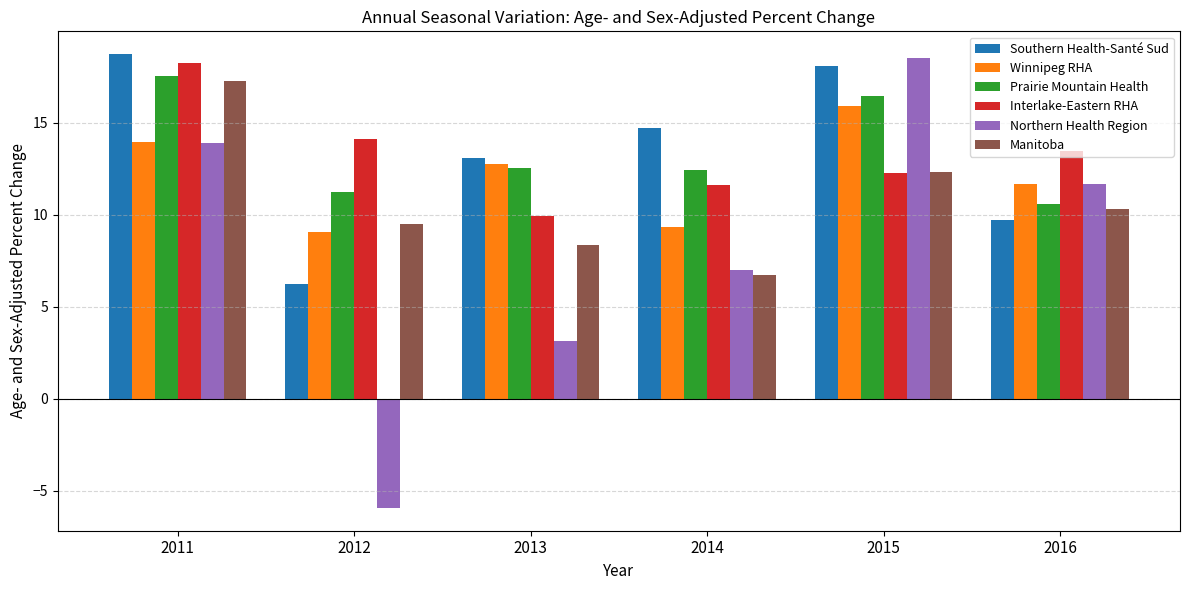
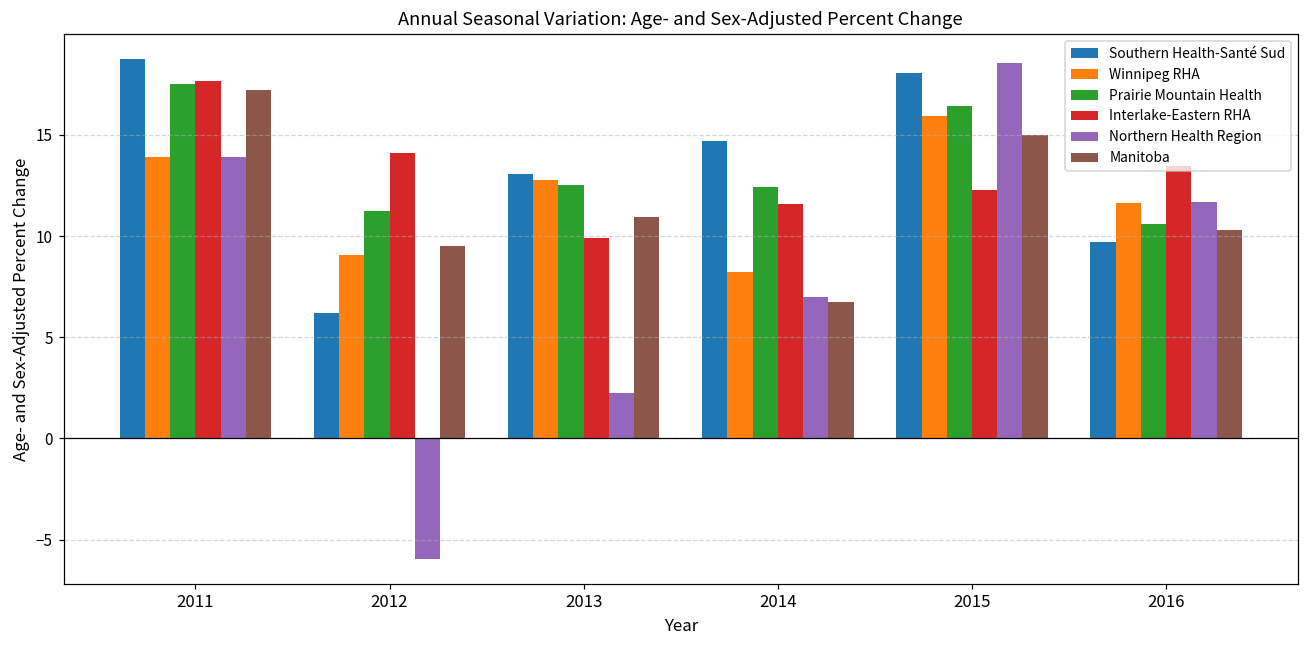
  {
    "Southern Health-Santé Sud": {
      "2011": 18.7,
      "2012": 6.2,
      "2013": 13.1,
      "2014": 14.7,
      "2015": 18.1,
      "2016": 9.7
    },
    "Winnipeg RHA": {
      "2011": 13.9,
      "2012": 9.1,
      "2013": 12.8,
-     "2014": 9.3,
+     "2014": 8.2,
      "2015": 15.9,
      "2016": 11.6
    },
    "Prairie Mountain Health": {
      "2011": 17.5,
      "2012": 11.2,
      "2013": 12.5,
      "2014": 12.4,
      "2015": 16.4,
      "2016": 10.6
    },
    "Interlake-Eastern RHA": {
-     "2011": 18.2,
+     "2011": 17.6,
      "2012": 14.1,
      "2013": 9.9,
      "2014": 11.6,
      "2015": 12.3
    },
    "Northern Health Region": {
      "2011": 13.9,
      "2012": -5.9,
-     "2013": 3.1,
+     "2013": 2.3,
      "2014": 7.0,
      "2015": 18.5,
      "2016": 11.7
    },
    "Manitoba": {
      "2011": 17.2,
      "2012": 9.5,
-     "2013": 8.4,
+     "2013": 10.9,
      "2014": 6.7,
-     "2015": 12.3,
+     "2015": 15.0,
      "2016": 10.3
    }
  }
